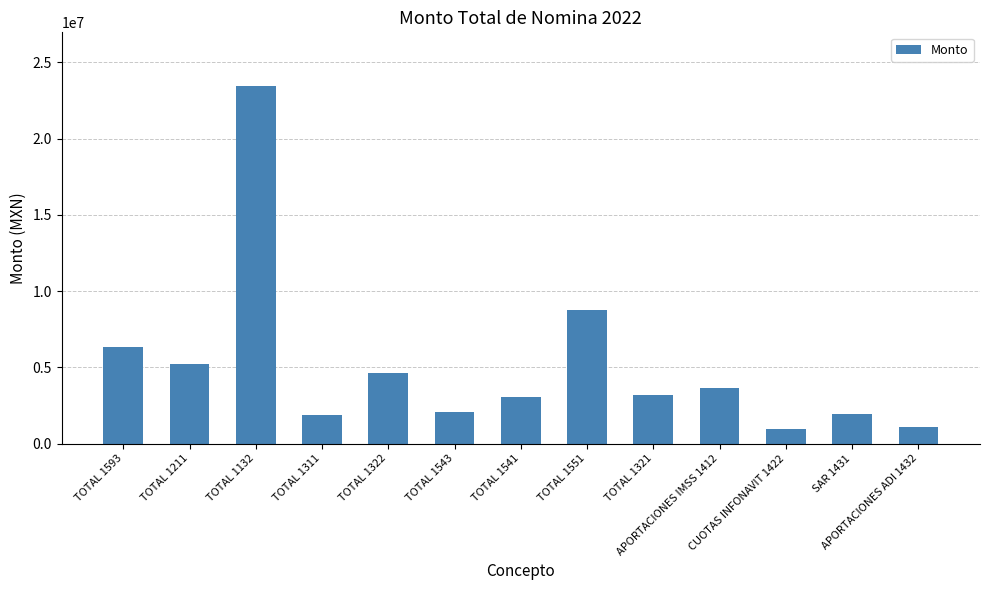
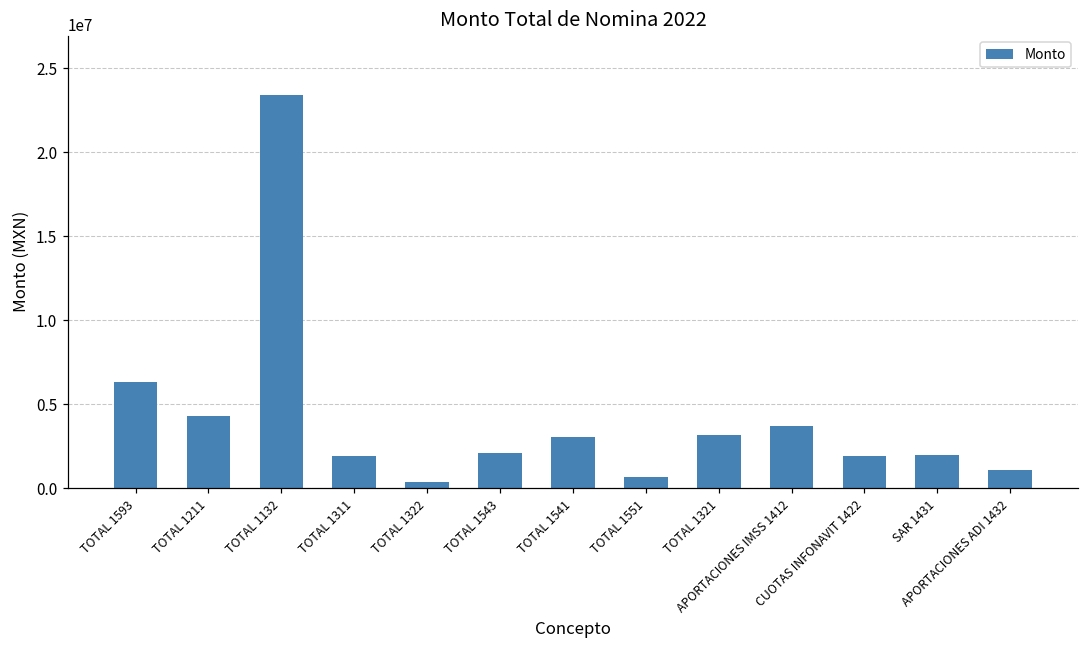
  {
    "TOTAL 1593": 6300000,
-   "TOTAL 1211": 5200000,
+   "TOTAL 1211": 4300000,
    "TOTAL 1132": 23400000,
    "TOTAL 1311": 1900000,
-   "TOTAL 1322": 4600000,
+   "TOTAL 1322": 400000,
    "TOTAL 1543": 2100000,
    "TOTAL 1541": 3100000,
-   "TOTAL 1551": 8700000,
+   "TOTAL 1551": 700000,
    "TOTAL 1321": 3200000,
    "APORTACIONES IMSS 1412": 3700000,
-   "CUOTAS INFONAVIT 1422": 1000000,
+   "CUOTAS INFONAVIT 1422": 1900000,
    "SAR 1431": 2000000,
    "APORTACIONES ADI 1432": 1100000
  }
